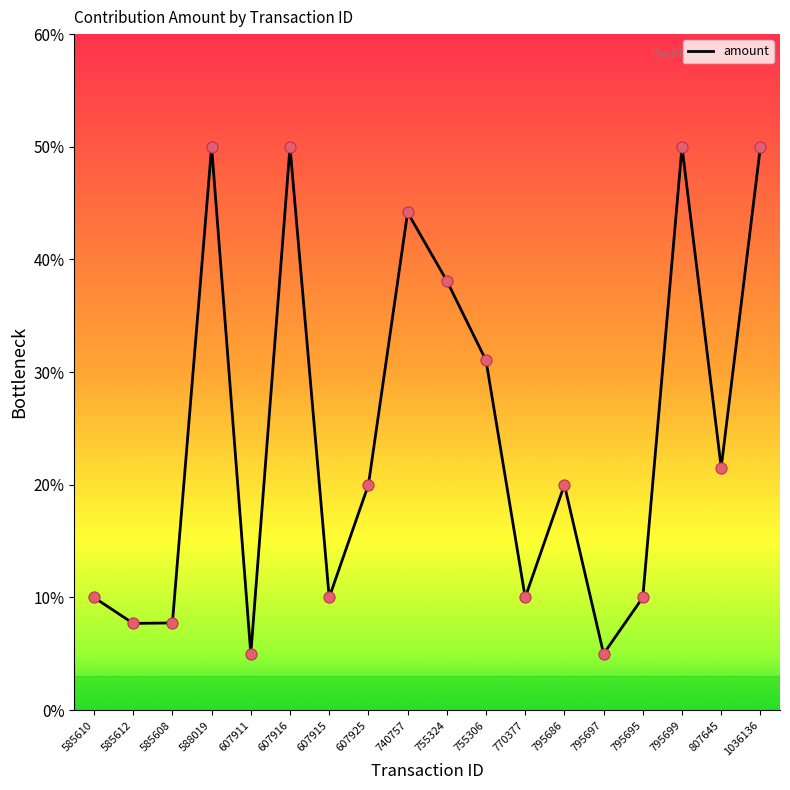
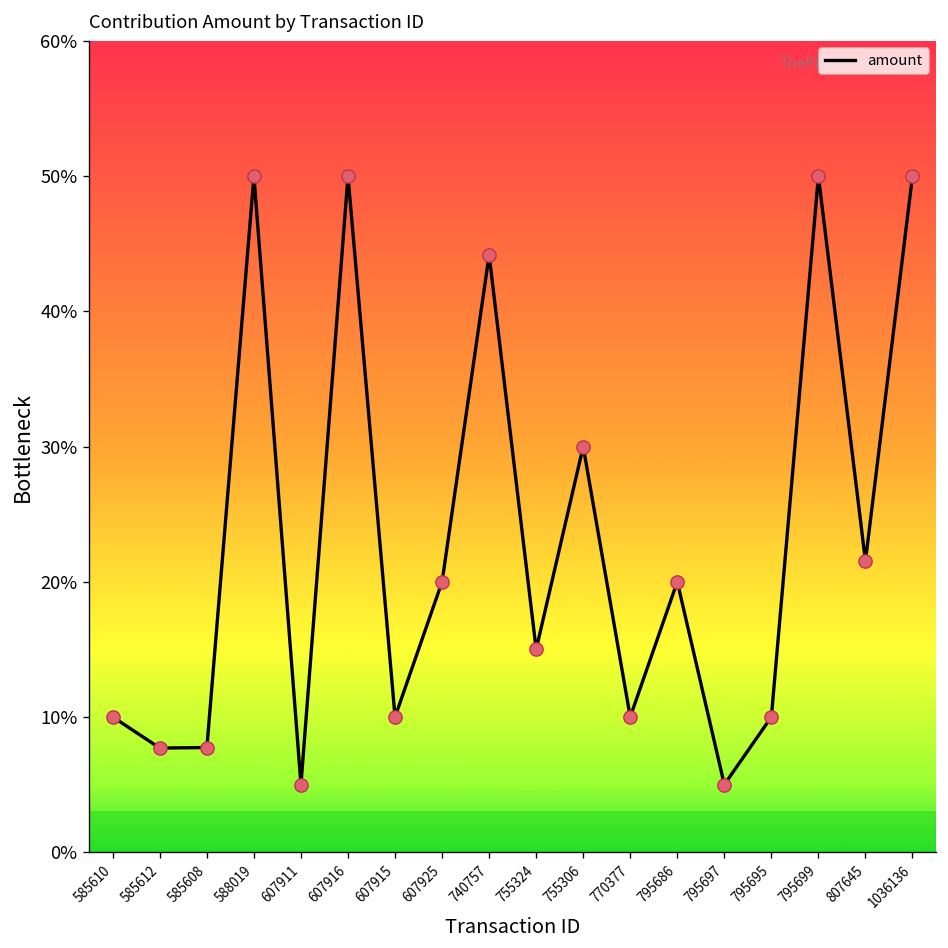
  {
    "585610": "10.0%",
    "585612": "7.7%",
    "585608": "7.7%",
    "588019": "50.0%",
    "607911": "5.0%",
    "607916": "50.0%",
    "607915": "10.0%",
    "607925": "20.0%",
    "740757": "44.2%",
-   "755324": "38.1%",
-   "755306": "31.0%",
+   "755324": "15.0%",
+   "755306": "30.0%",
    "770377": "10.0%",
    "795686": "20.0%",
    "795697": "5.0%",
    "795695": "10.0%",
    "795699": "50.0%",
    "807645": "21.5%",
    "1036136": "50.0%"
  }
